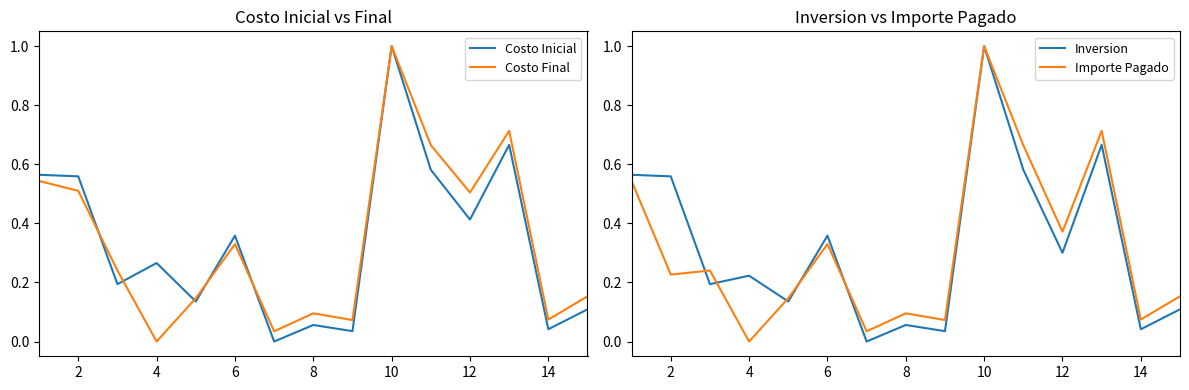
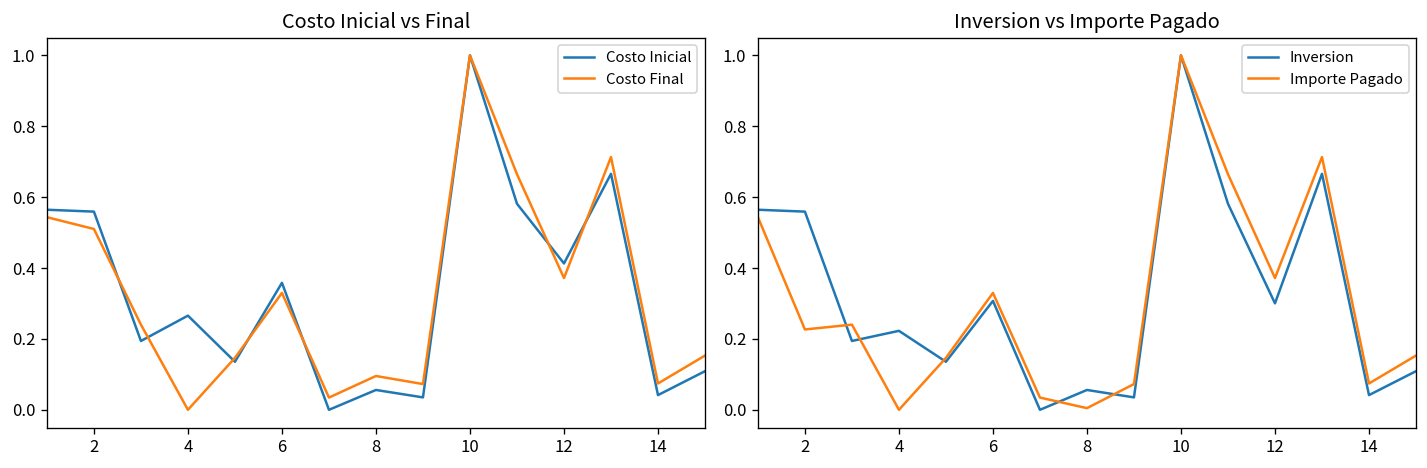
  {
    "Costo Inicial vs Final": {
      "Costo Inicial": {
        "2": 0.56,
        "4": 0.27,
        "6": 0.36,
        "8": 0.06,
        "12": 0.41,
        "14": 0.04
      },
      "Costo Final": {
        "2": 0.51,
        "4": 0.00,
        "6": 0.33,
        "8": 0.10,
-       "12": 0.50,
+       "12": 0.37,
        "14": 0.07
      }
    },
    "Inversion vs Importe Pagado": {
      "Inversion": {
        "2": 0.56,
        "4": 0.22,
-       "6": 0.36,
+       "6": 0.31,
        "8": 0.06,
        "12": 0.30,
        "14": 0.04
      },
      "Importe Pagado": {
        "2": 0.23,
        "4": 0.00,
        "6": 0.33,
-       "8": 0.10,
+       "8": 0.00,
        "12": 0.37,
        "14": 0.07
      }
    }
  }
